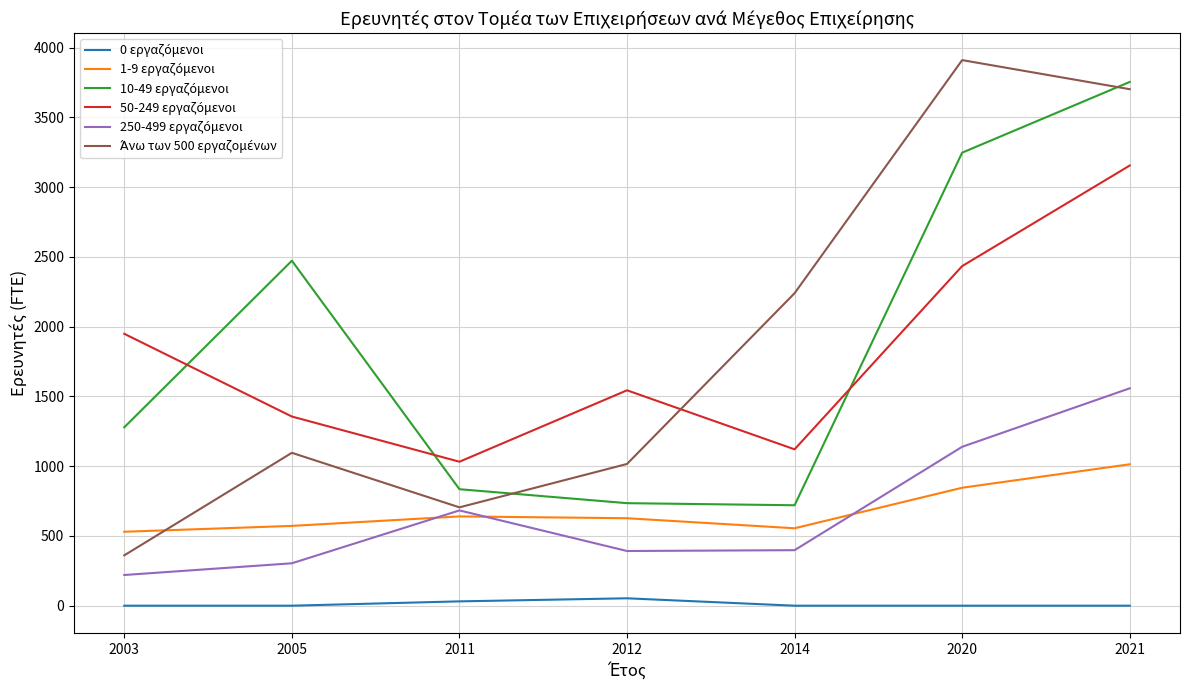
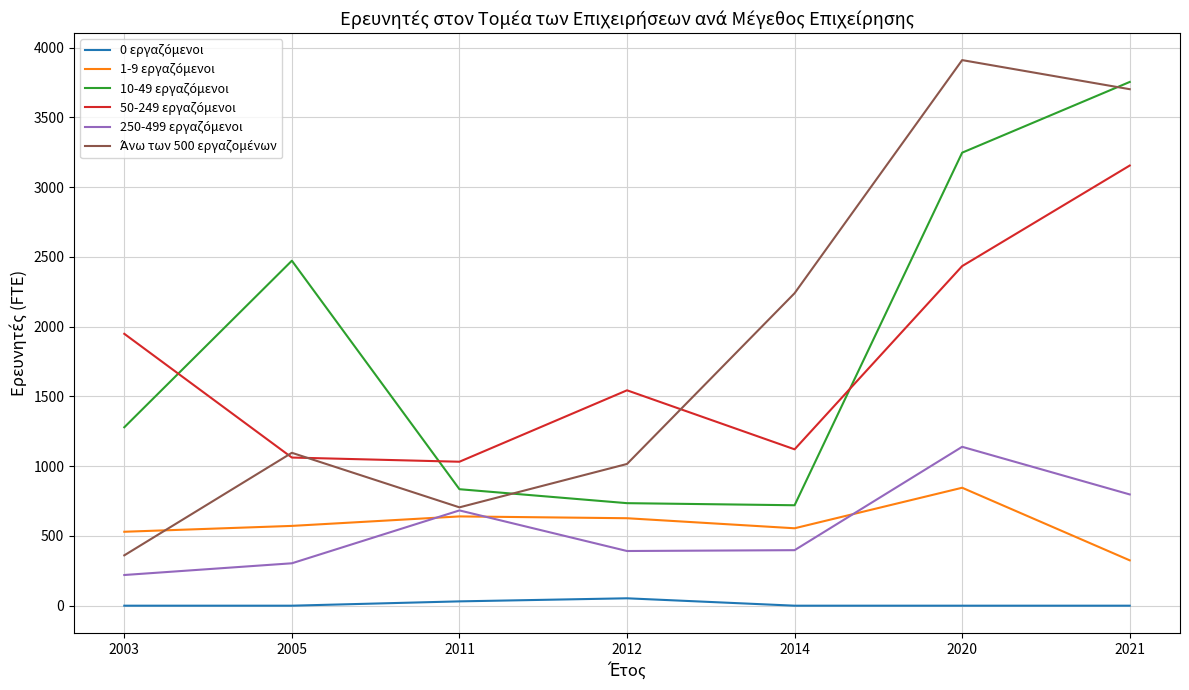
  {
    "0 εργαζόμενοι": {
      "2003": 0,
      "2005": 0,
      "2011": 30,
      "2012": 50,
      "2014": 0,
      "2020": 0,
      "2021": 0
    },
    "1-9 εργαζόμενοι": {
      "2003": 530,
      "2005": 570,
      "2011": 640,
      "2012": 630,
      "2014": 560,
      "2020": 850,
-     "2021": 1010
+     "2021": 330
    },
    "10-49 εργαζόμενοι": {
      "2003": 1280,
      "2005": 2470,
      "2011": 840,
      "2012": 740,
      "2014": 720,
      "2020": 3250,
      "2021": 3750
    },
    "50-249 εργαζόμενοι": {
      "2003": 1950,
-     "2005": 1360,
+     "2005": 1060,
      "2011": 1030,
      "2012": 1540,
      "2014": 1120,
      "2020": 2430,
      "2021": 3160
    },
    "250-499 εργαζόμενοι": {
      "2003": 220,
      "2005": 300,
      "2011": 680,
      "2012": 390,
      "2014": 400,
      "2020": 1140,
-     "2021": 1560
+     "2021": 800
    },
    "Άνω των 500 εργαζομένων": {
      "2003": 360,
      "2005": 1100,
      "2011": 710,
      "2012": 1020,
      "2014": 2240,
      "2020": 3910,
      "2021": 3700
    }
  }
